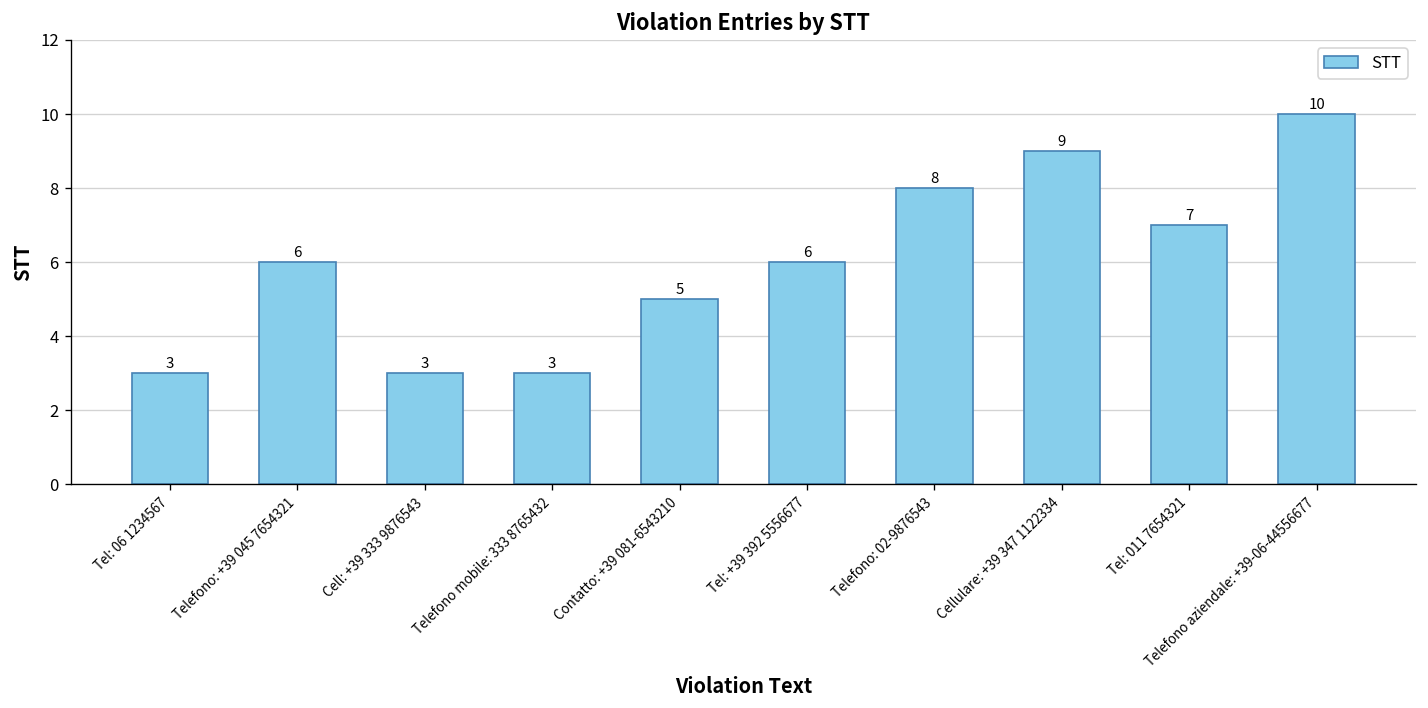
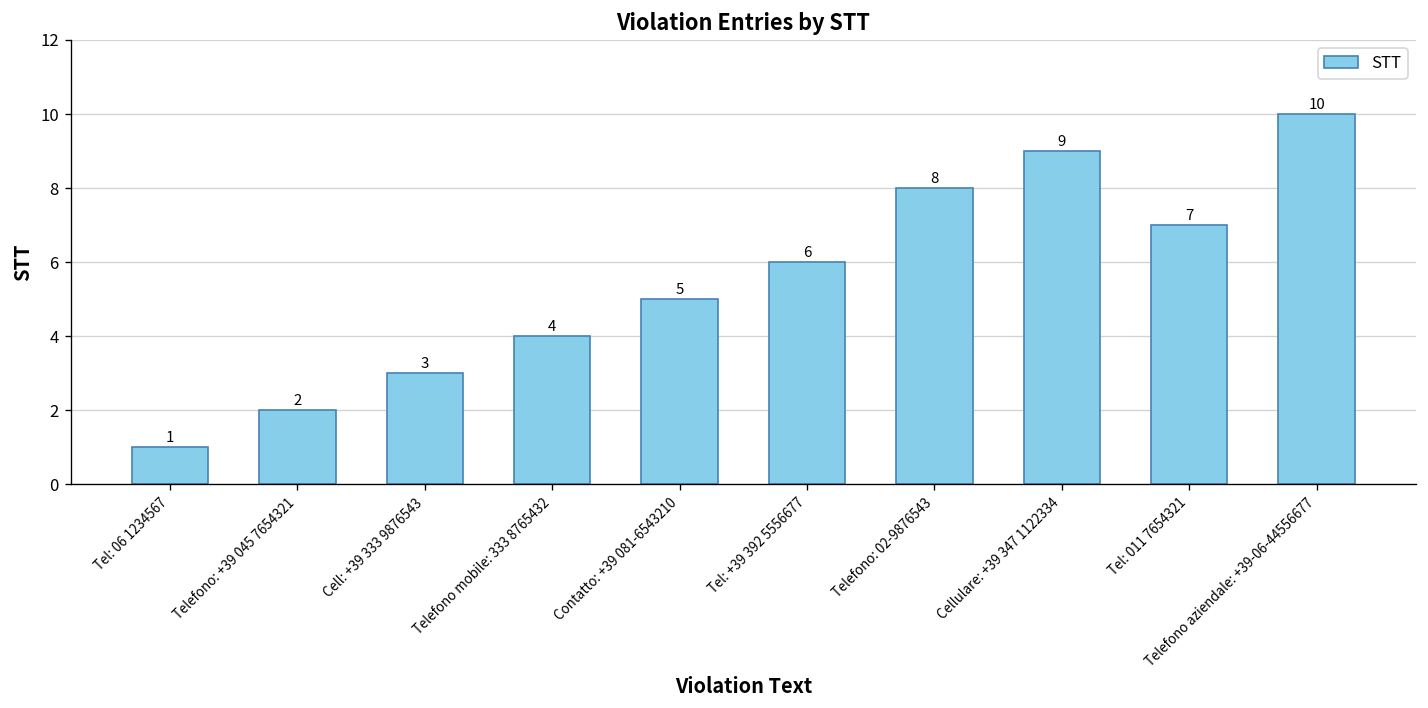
  {
-   "Tel: 06 1234567": 3,
-   "Telefono: +39 045 7654321": 6,
+   "Tel: 06 1234567": 1,
+   "Telefono: +39 045 7654321": 2,
    "Cell: +39 333 9876543": 3,
-   "Telefono mobile: 333 8765432": 3,
+   "Telefono mobile: 333 8765432": 4,
    "Contatto: +39 081-6543210": 5,
    "Tel: +39 392 5556677": 6,
    "Telefono: 02-9876543": 8,
    "Cellulare: +39 347 1122334": 9,
    "Tel: 011 7654321": 7,
    "Telefono aziendale: +39-06-44556677": 10
  }
